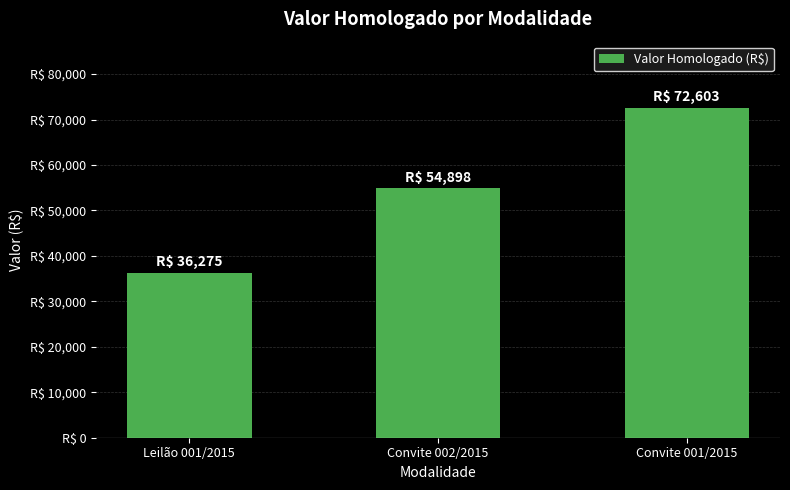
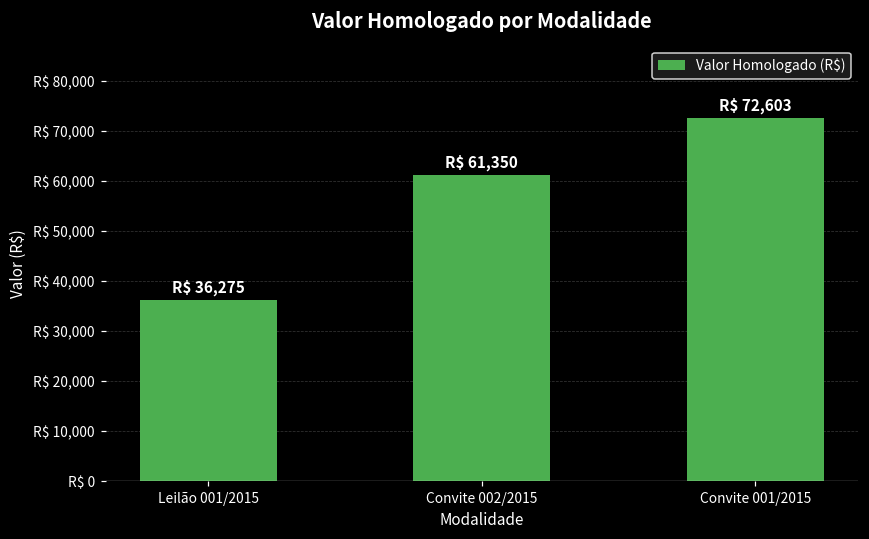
  {
    "Leilão 001/2015": "36,275",
-   "Convite 002/2015": "54,898",
+   "Convite 002/2015": "61,350",
    "Convite 001/2015": "72,603"
  }
